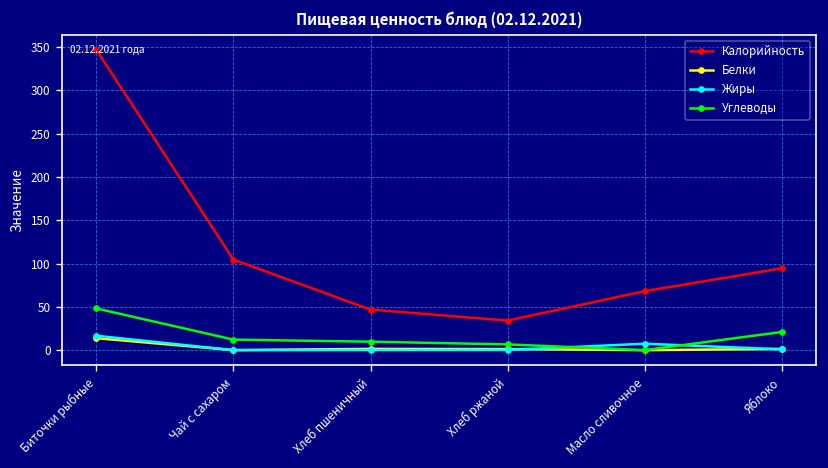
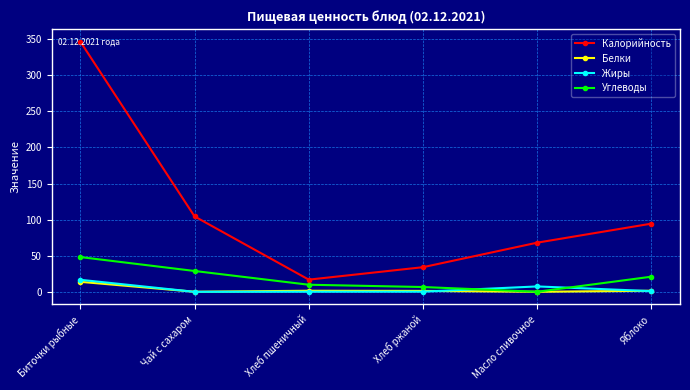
  {
    "Калорийность": {
      "Чай с сахаром": 100,
-     "Хлеб пшеничный": 50,
+     "Хлеб пшеничный": 20,
      "Хлеб ржаной": 30,
      "Масло сливочное": 70,
      "Яблоко": 90
    },
    "Жиры": {
      "Масло сливочное": 10
    },
    "Углеводы": {
      "Биточки рыбные": 50,
-     "Чай с сахаром": 10,
+     "Чай с сахаром": 30,
      "Хлеб пшеничный": 10,
      "Хлеб ржаной": 10,
      "Яблоко": 20
    }
  }
